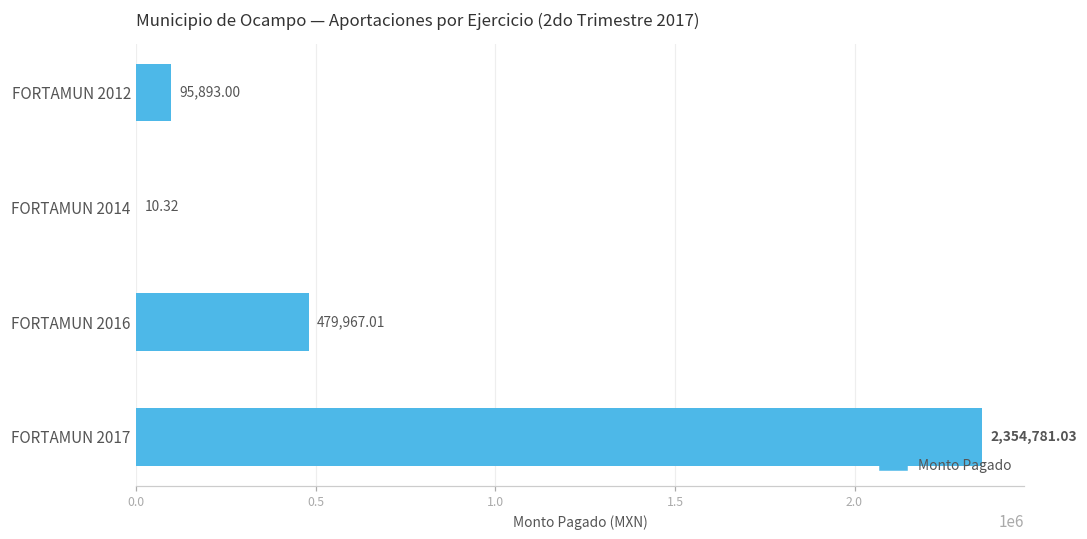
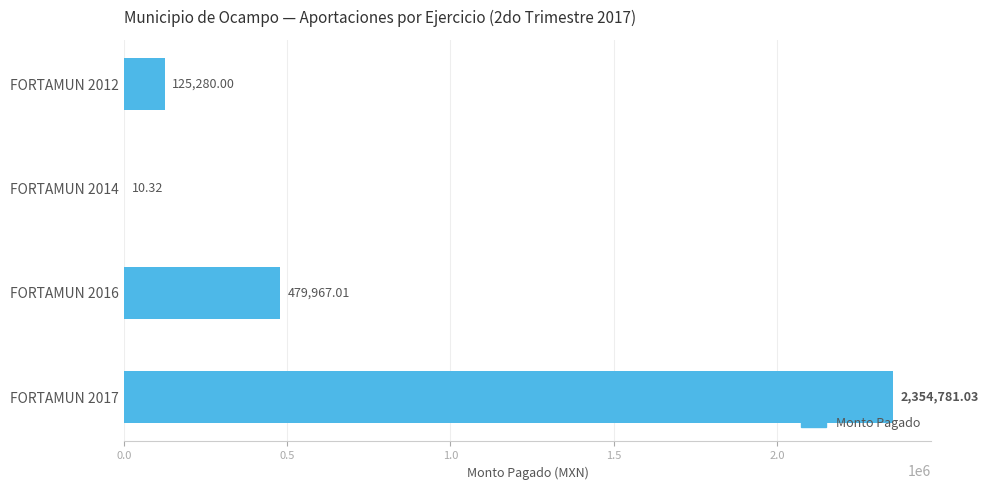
  {
-   "FORTAMUN 2012": "95,893.00",
+   "FORTAMUN 2012": "125,280.00",
    "FORTAMUN 2014": "10.32",
    "FORTAMUN 2016": "479,967.01",
    "FORTAMUN 2017": "2,354,781.03"
  }
